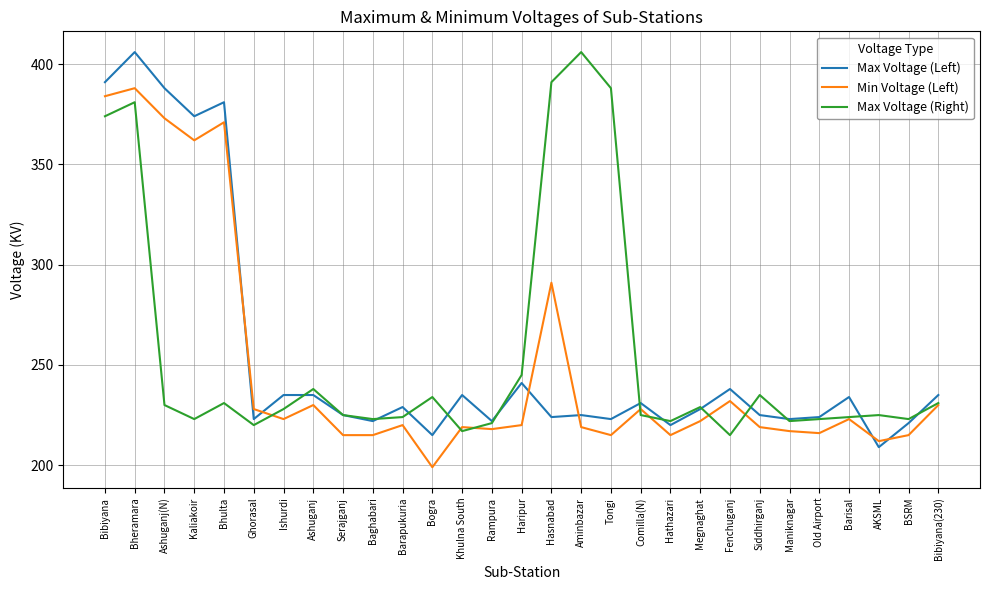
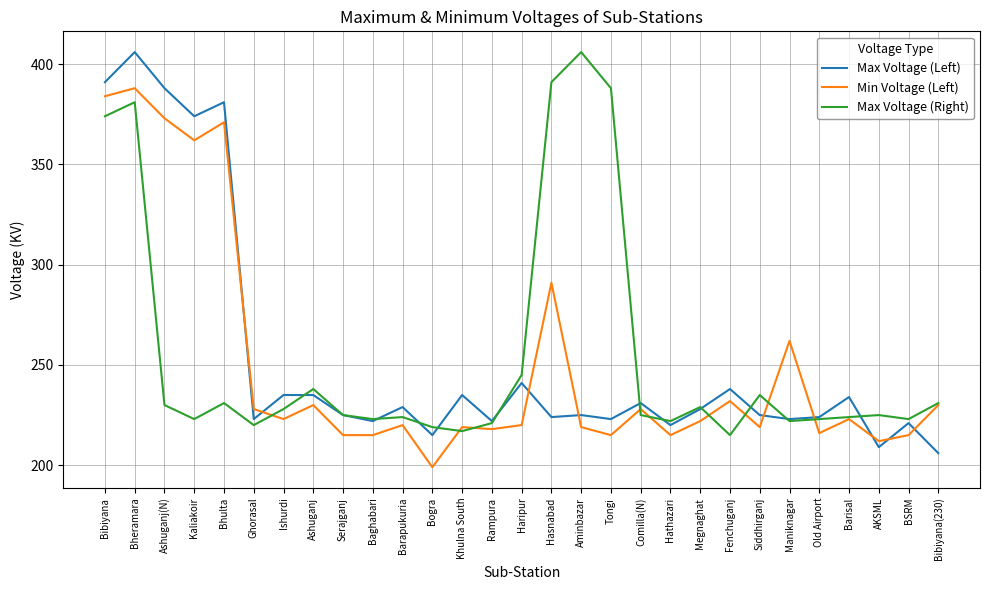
  {
    "Max Voltage (Left)": {
      "Bibiyana": 391,
      "Bheramara": 406,
      "Ashuganj(N)": 388,
      "Kaliakoir": 374,
      "Bhulta": 381,
      "Ghorasal": 223,
      "Ishurdi": 235,
      "Ashuganj": 235,
      "Barapukuria": 229,
      "Bogra": 215,
      "Khulna South": 235,
      "Haripur": 241,
      "Hasnabad": 224,
      "Aminbazar": 225,
      "Tongi": 223,
      "Comilla(N)": 231,
      "Hathazari": 220,
      "Fenchuganj": 238,
      "Siddhirganj": 225,
      "Barisal": 234,
      "AKSML": 209,
      "BSRM": 221,
-     "Bibiyana(230)": 235
+     "Bibiyana(230)": 206
    },
    "Min Voltage (Left)": {
      "Bibiyana": 384,
      "Bheramara": 388,
      "Ashuganj(N)": 373,
      "Kaliakoir": 362,
      "Bhulta": 371,
      "Ghorasal": 228,
      "Ishurdi": 223,
      "Ashuganj": 230,
      "Serajganj": 215,
      "Baghabari": 215,
      "Barapukuria": 220,
      "Bogra": 199,
      "Khulna South": 219,
      "Rampura": 218,
      "Haripur": 220,
      "Hasnabad": 291,
      "Aminbazar": 219,
      "Tongi": 215,
      "Comilla(N)": 228,
      "Hathazari": 215,
      "Megnaghat": 222,
      "Fenchuganj": 232,
      "Siddhirganj": 219,
-     "Maniknagar": 217,
+     "Maniknagar": 262,
      "Old Airport": 216,
      "AKSML": 212,
      "BSRM": 215
    },
    "Max Voltage (Right)": {
      "Bibiyana": 374,
      "Bheramara": 381,
      "Ashuganj(N)": 230,
      "Kaliakoir": 223,
      "Bhulta": 231,
      "Ghorasal": 220,
      "Ishurdi": 228,
      "Ashuganj": 238,
      "Barapukuria": 224,
-     "Bogra": 234,
+     "Bogra": 219,
      "Khulna South": 217,
      "Haripur": 245,
      "Hasnabad": 391,
      "Aminbazar": 406,
      "Tongi": 388,
      "Comilla(N)": 225,
      "Hathazari": 222,
      "Fenchuganj": 215,
      "Siddhirganj": 235,
      "AKSML": 225,
      "BSRM": 223
    }
  }
